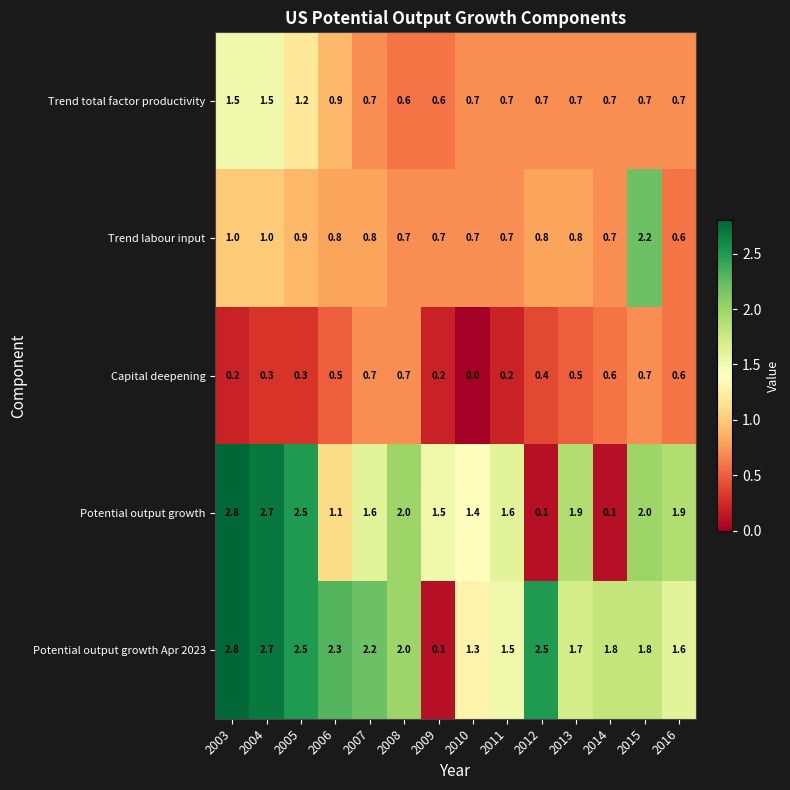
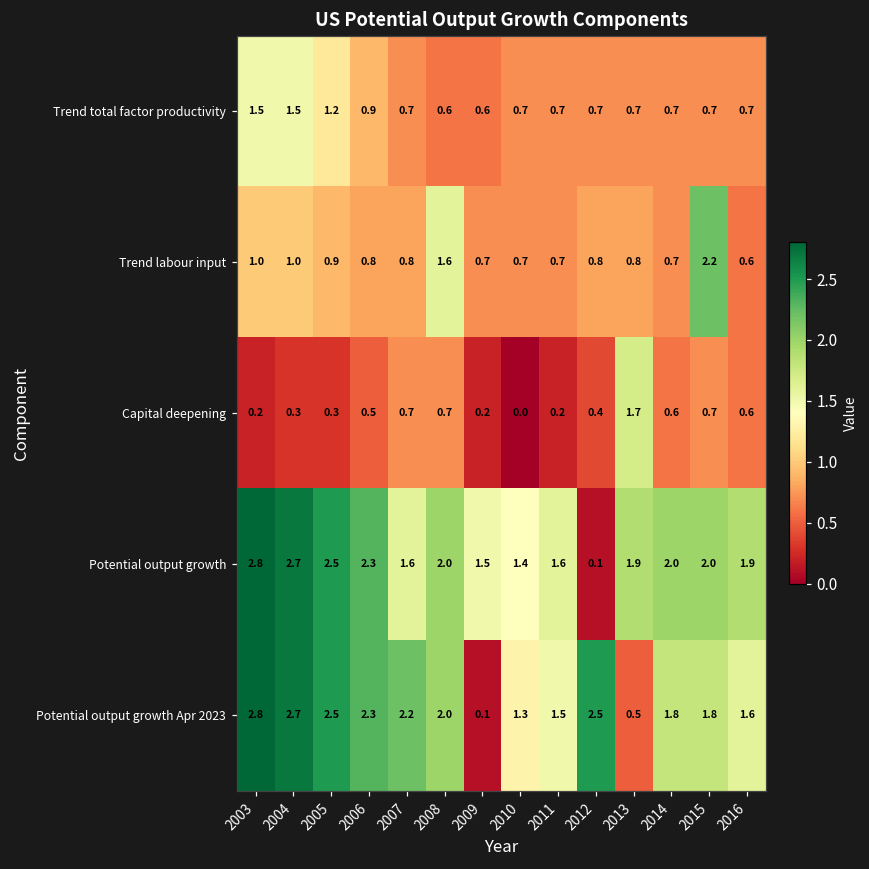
  {
    "Trend total factor productivity": {
      "2003": 1.5,
      "2004": 1.5,
      "2005": 1.2,
      "2006": 0.9,
      "2007": 0.7,
      "2008": 0.6,
      "2009": 0.6,
      "2010": 0.7,
      "2011": 0.7,
      "2012": 0.7,
      "2013": 0.7,
      "2014": 0.7,
      "2015": 0.7,
      "2016": 0.7
    },
    "Trend labour input": {
      "2003": 1.0,
      "2004": 1.0,
      "2005": 0.9,
      "2006": 0.8,
      "2007": 0.8,
-     "2008": 0.7,
+     "2008": 1.6,
      "2009": 0.7,
      "2010": 0.7,
      "2011": 0.7,
      "2012": 0.8,
      "2013": 0.8,
      "2014": 0.7,
      "2015": 2.2,
      "2016": 0.6
    },
    "Capital deepening": {
      "2003": 0.2,
      "2004": 0.3,
      "2005": 0.3,
      "2006": 0.5,
      "2007": 0.7,
      "2008": 0.7,
      "2009": 0.2,
      "2010": 0.0,
      "2011": 0.2,
      "2012": 0.4,
-     "2013": 0.5,
+     "2013": 1.7,
      "2014": 0.6,
      "2015": 0.7,
      "2016": 0.6
    },
    "Potential output growth": {
      "2003": 2.8,
      "2004": 2.7,
      "2005": 2.5,
-     "2006": 1.1,
+     "2006": 2.3,
      "2007": 1.6,
      "2008": 2.0,
      "2009": 1.5,
      "2010": 1.4,
      "2011": 1.6,
      "2012": 0.1,
      "2013": 1.9,
-     "2014": 0.1,
+     "2014": 2.0,
      "2015": 2.0,
      "2016": 1.9
    },
    "Potential output growth Apr 2023": {
      "2003": 2.8,
      "2004": 2.7,
      "2005": 2.5,
      "2006": 2.3,
      "2007": 2.2,
      "2008": 2.0,
      "2009": 0.1,
      "2010": 1.3,
      "2011": 1.5,
      "2012": 2.5,
-     "2013": 1.7,
+     "2013": 0.5,
      "2014": 1.8,
      "2015": 1.8,
      "2016": 1.6
    }
  }
